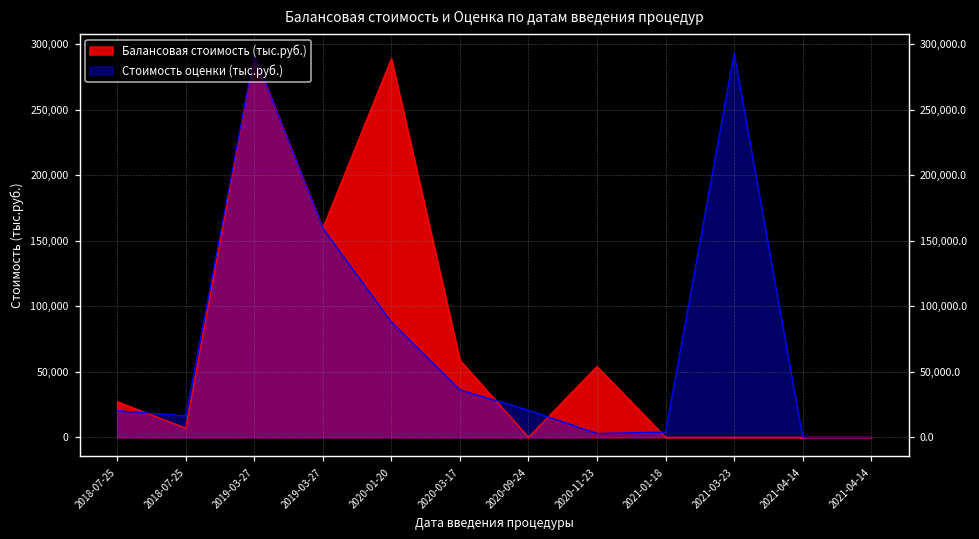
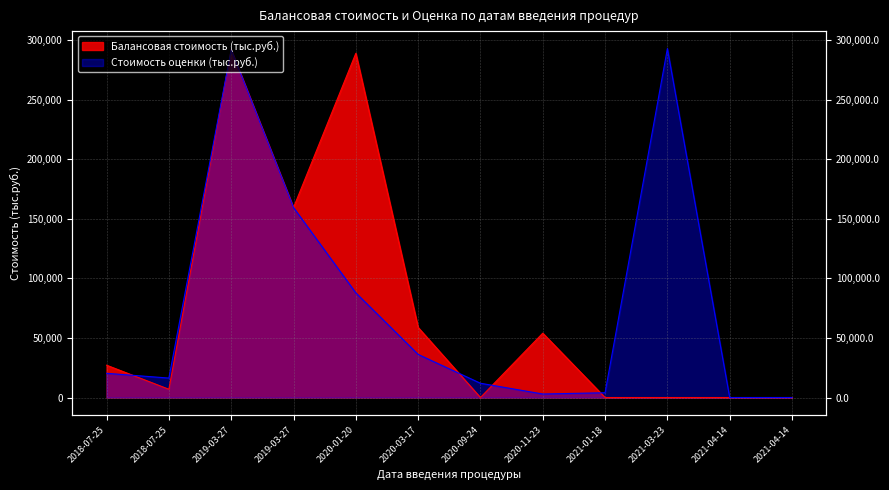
  {
    "Балансовая стоимость (тыс.руб.)": {
      "2020-01-20": "289,000",
      "2020-03-17": "59,000",
      "2020-09-24": "0",
      "2020-11-23": "54,000",
      "2021-01-18": "0",
      "2021-03-23": "0"
    },
    "Стоимость оценки (тыс.руб.)": {
      "2020-01-20": "88,000",
      "2020-03-17": "36,000",
-     "2020-09-24": "21,000",
+     "2020-09-24": "12,000",
      "2020-11-23": "3,000",
      "2021-01-18": "4,000",
      "2021-03-23": "293,000"
    }
  }
